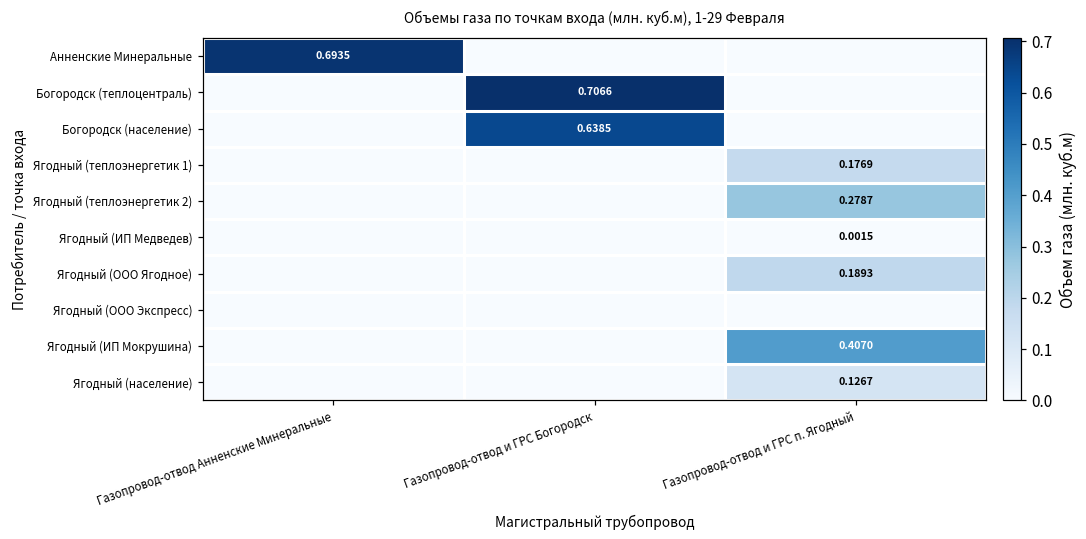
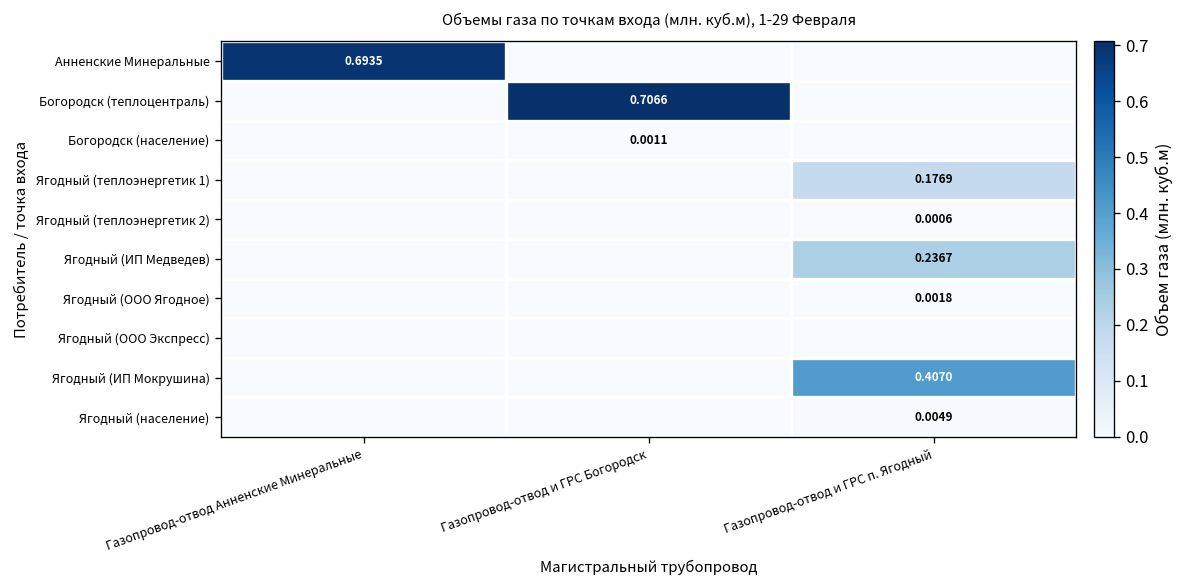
  {
    "Анненские Минеральные": {
      "Газопровод-отвод Анненские Минеральные": 0.6935
    },
    "Богородск (теплоцентраль)": {
      "Газопровод-отвод и ГРС Богородск": 0.7066
    },
    "Богородск (население)": {
-     "Газопровод-отвод и ГРС Богородск": 0.6385
+     "Газопровод-отвод и ГРС Богородск": 0.0011
    },
    "Ягодный (теплоэнергетик 1)": {
      "Газопровод-отвод и ГРС п. Ягодный": 0.1769
    },
    "Ягодный (теплоэнергетик 2)": {
-     "Газопровод-отвод и ГРС п. Ягодный": 0.2787
+     "Газопровод-отвод и ГРС п. Ягодный": 0.0006
    },
    "Ягодный (ИП Медведев)": {
-     "Газопровод-отвод и ГРС п. Ягодный": 0.0015
+     "Газопровод-отвод и ГРС п. Ягодный": 0.2367
    },
    "Ягодный (ООО Ягодное)": {
-     "Газопровод-отвод и ГРС п. Ягодный": 0.1893
+     "Газопровод-отвод и ГРС п. Ягодный": 0.0018
    },
    "Ягодный (ИП Мокрушина)": {
      "Газопровод-отвод и ГРС п. Ягодный": 0.4070
    },
    "Ягодный (население)": {
-     "Газопровод-отвод и ГРС п. Ягодный": 0.1267
+     "Газопровод-отвод и ГРС п. Ягодный": 0.0049
    }
  }
